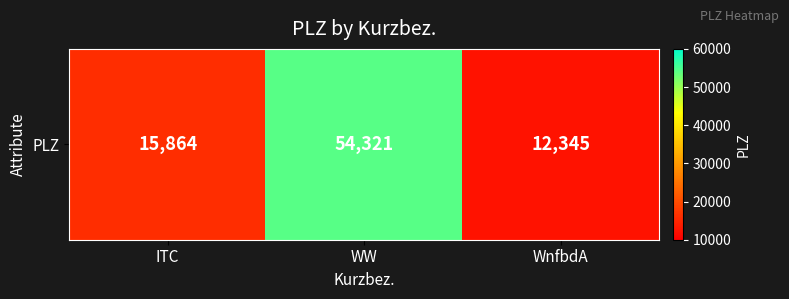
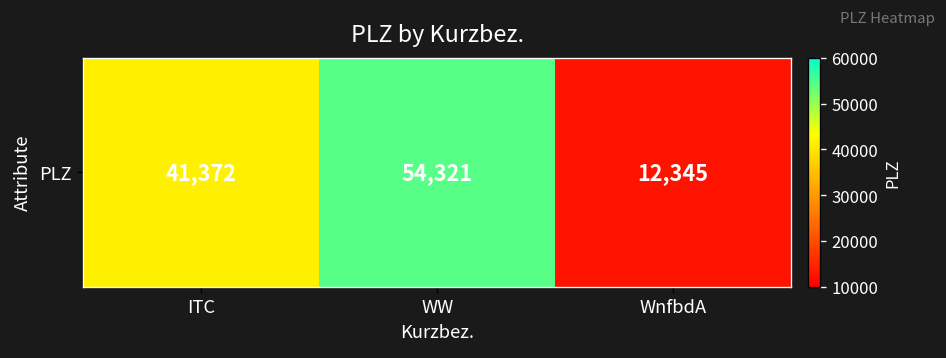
  {
    "PLZ": {
-     "ITC": "15,864",
+     "ITC": "41,372",
      "WW": "54,321",
      "WnfbdA": "12,345"
    }
  }
